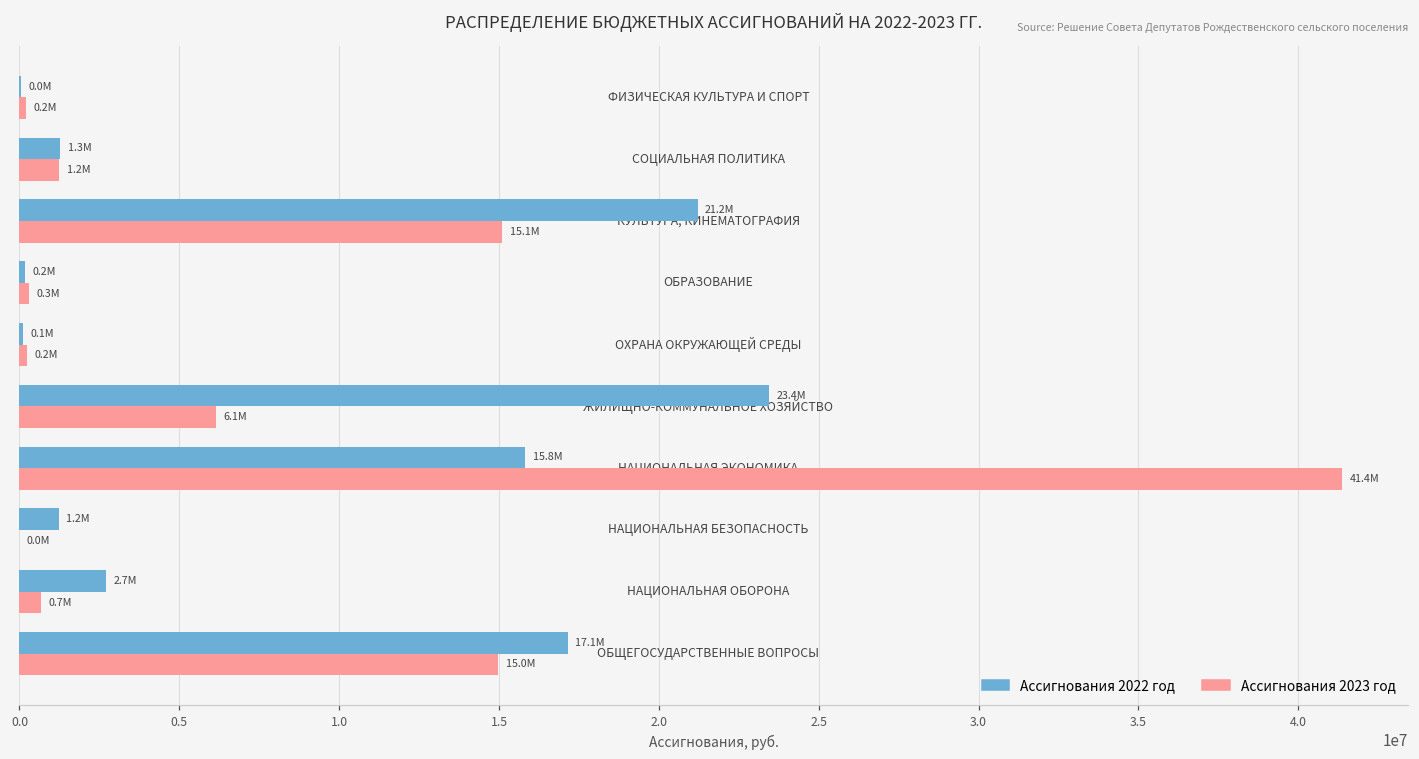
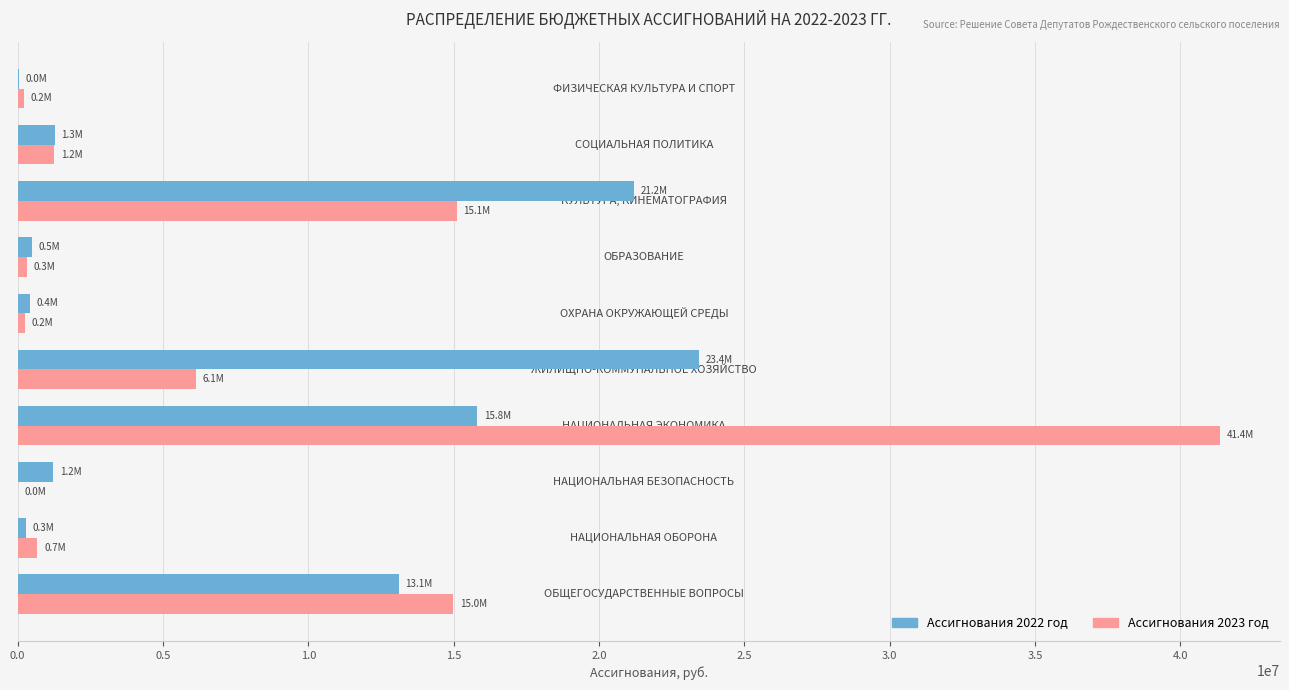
  {
    "Ассигнования 2022 год": {
      "СОЦИАЛЬНАЯ ПОЛИТИКА": "1.3M",
      "КУЛЬТУРА, КИНЕМАТОГРАФИЯ": "21.2M",
-     "ОБРАЗОВАНИЕ": "0.2M",
-     "ОХРАНА ОКРУЖАЮЩЕЙ СРЕДЫ": "0.1M",
+     "ОБРАЗОВАНИЕ": "0.5M",
+     "ОХРАНА ОКРУЖАЮЩЕЙ СРЕДЫ": "0.4M",
      "ЖИЛИЩНО-КОММУНАЛЬНОЕ ХОЗЯЙСТВО": "23.4M",
      "НАЦИОНАЛЬНАЯ ЭКОНОМИКА": "15.8M",
      "НАЦИОНАЛЬНАЯ БЕЗОПАСНОСТЬ": "1.2M",
-     "НАЦИОНАЛЬНАЯ ОБОРОНА": "2.7M",
-     "ОБЩЕГОСУДАРСТВЕННЫЕ ВОПРОСЫ": "17.1M"
+     "НАЦИОНАЛЬНАЯ ОБОРОНА": "0.3M",
+     "ОБЩЕГОСУДАРСТВЕННЫЕ ВОПРОСЫ": "13.1M"
    },
    "Ассигнования 2023 год": {
      "ФИЗИЧЕСКАЯ КУЛЬТУРА И СПОРТ": "0.2M",
      "СОЦИАЛЬНАЯ ПОЛИТИКА": "1.2M",
      "КУЛЬТУРА, КИНЕМАТОГРАФИЯ": "15.1M",
      "ОБРАЗОВАНИЕ": "0.3M",
      "ОХРАНА ОКРУЖАЮЩЕЙ СРЕДЫ": "0.2M",
      "ЖИЛИЩНО-КОММУНАЛЬНОЕ ХОЗЯЙСТВО": "6.1M",
      "НАЦИОНАЛЬНАЯ ЭКОНОМИКА": "41.4M",
      "НАЦИОНАЛЬНАЯ БЕЗОПАСНОСТЬ": "0.0M",
      "НАЦИОНАЛЬНАЯ ОБОРОНА": "0.7M",
      "ОБЩЕГОСУДАРСТВЕННЫЕ ВОПРОСЫ": "15.0M"
    }
  }
